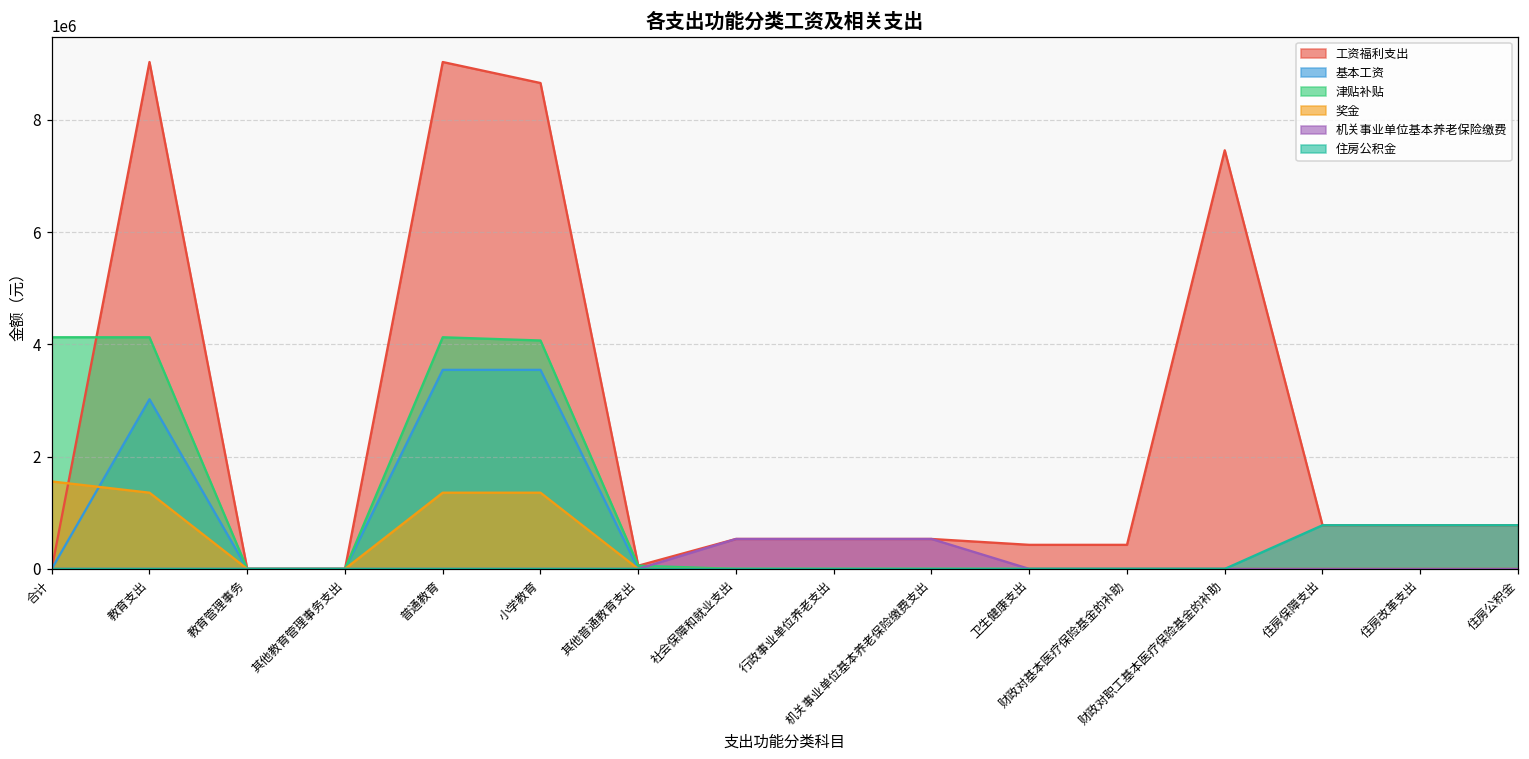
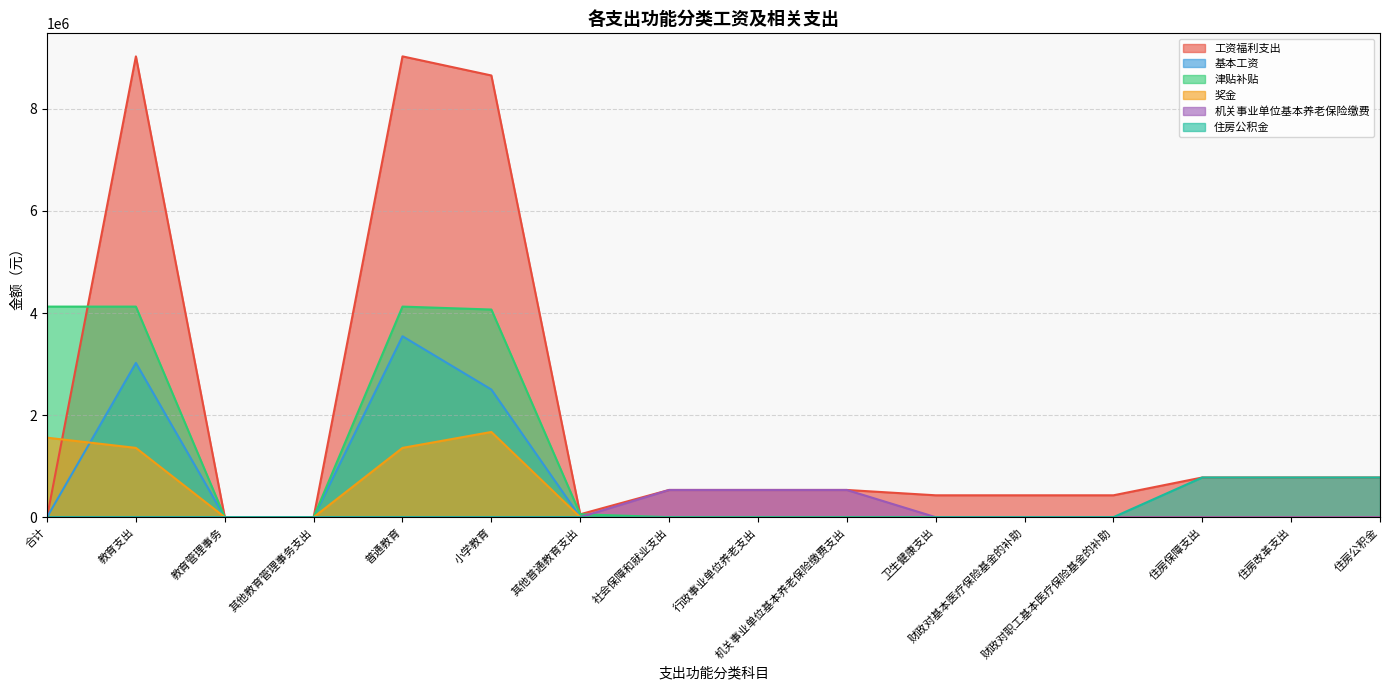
  {
    "工资福利支出": {
      "教育支出": 9000000,
      "普通教育": 9000000,
      "小学教育": 8700000,
      "卫生健康支出": 400000,
      "财政对基本医疗保险基金的补助": 400000,
-     "财政对职工基本医疗保险基金的补助": 7500000
+     "财政对职工基本医疗保险基金的补助": 400000
    },
    "基本工资": {
      "教育支出": 3000000,
      "普通教育": 3500000,
-     "小学教育": 3500000
+     "小学教育": 2500000
    },
    "奖金": {
      "合计": 1600000,
      "教育支出": 1400000,
      "普通教育": 1400000,
-     "小学教育": 1400000
+     "小学教育": 1700000
    }
  }
